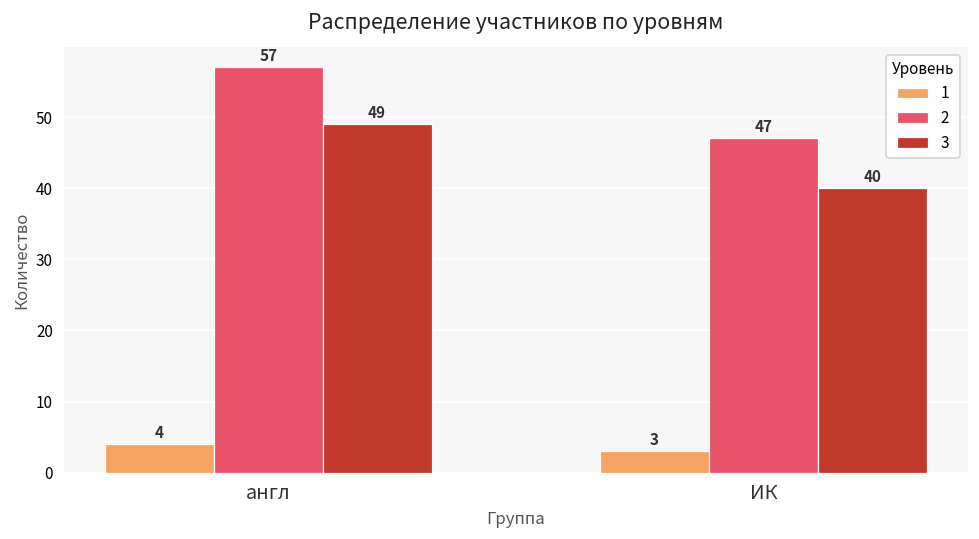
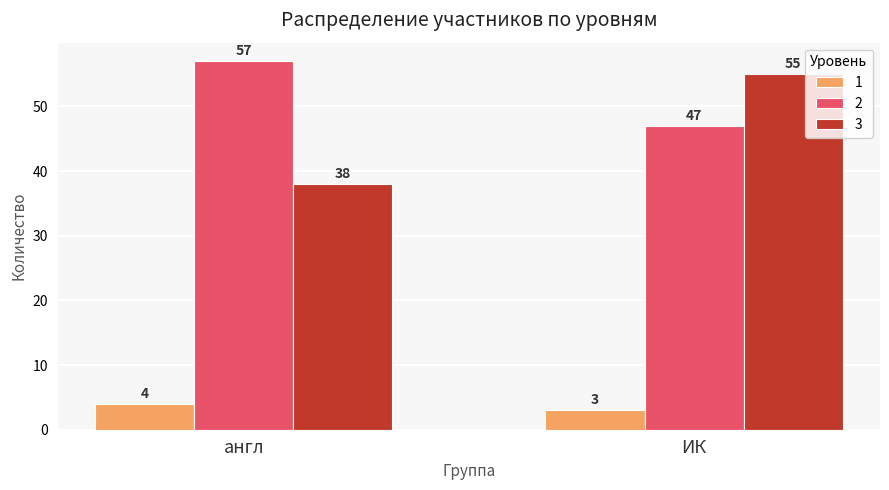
  {
    "1": {
      "англ": 4,
      "ИК": 3
    },
    "2": {
      "англ": 57,
      "ИК": 47
    },
    "3": {
-     "англ": 49,
-     "ИК": 40
+     "англ": 38,
+     "ИК": 55
    }
  }
